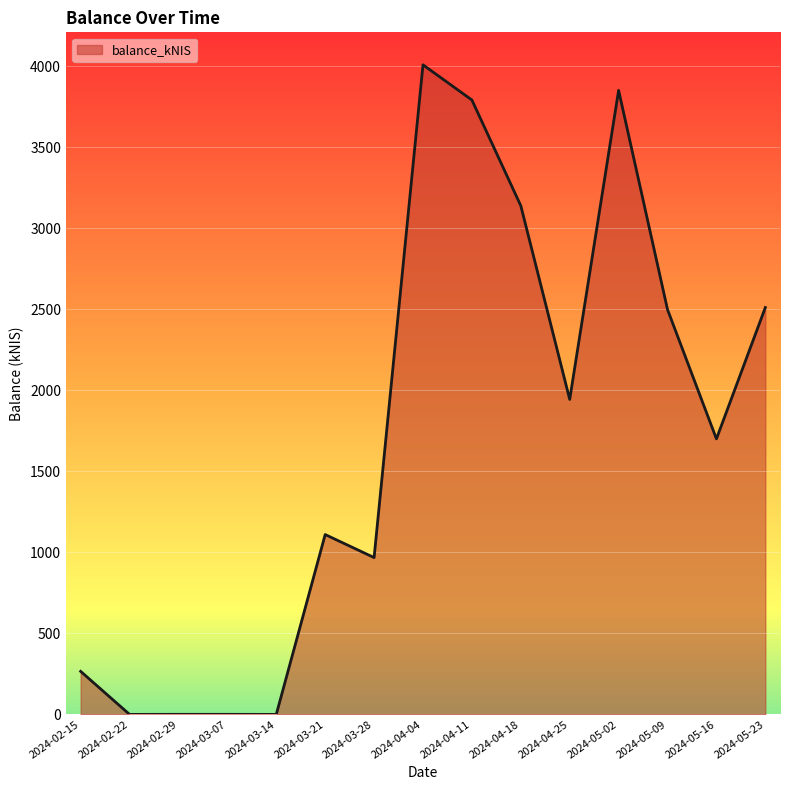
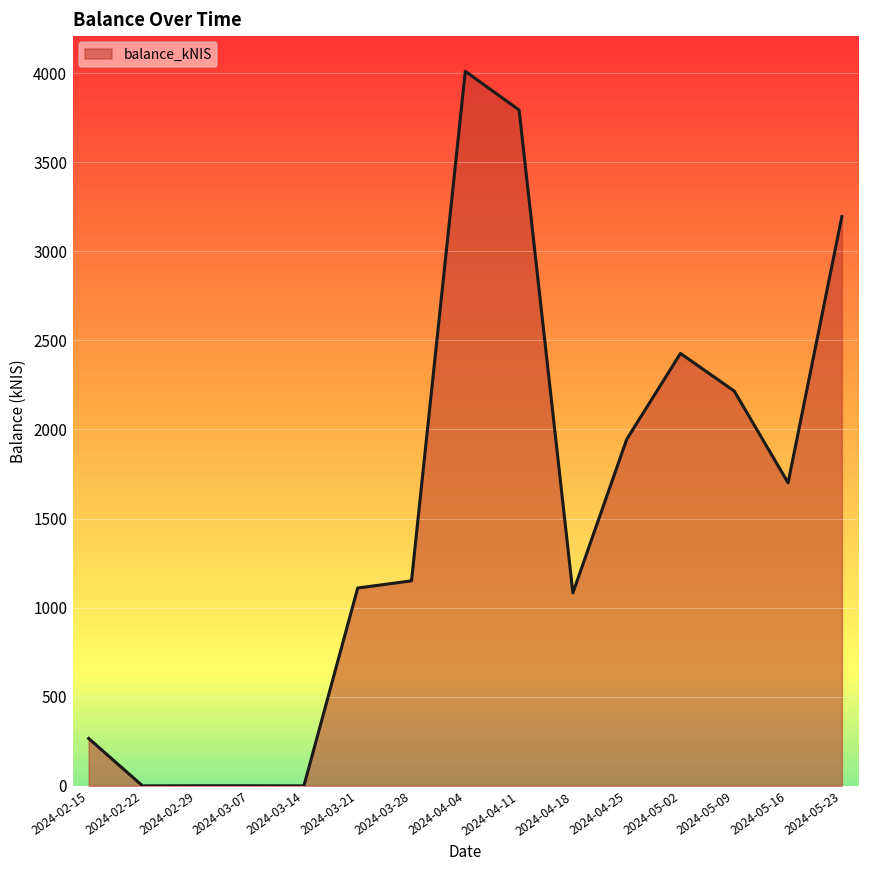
  {
    "2024-02-15": 270,
    "2024-02-22": 0,
    "2024-02-29": 0,
    "2024-03-07": 0,
    "2024-03-14": 0,
    "2024-03-21": 1110,
-   "2024-03-28": 970,
+   "2024-03-28": 1150,
    "2024-04-04": 4010,
    "2024-04-11": 3790,
-   "2024-04-18": 3140,
+   "2024-04-18": 1080,
    "2024-04-25": 1940,
-   "2024-05-02": 3850,
-   "2024-05-09": 2500,
+   "2024-05-02": 2430,
+   "2024-05-09": 2220,
    "2024-05-16": 1700,
-   "2024-05-23": 2510
+   "2024-05-23": 3190
  }
